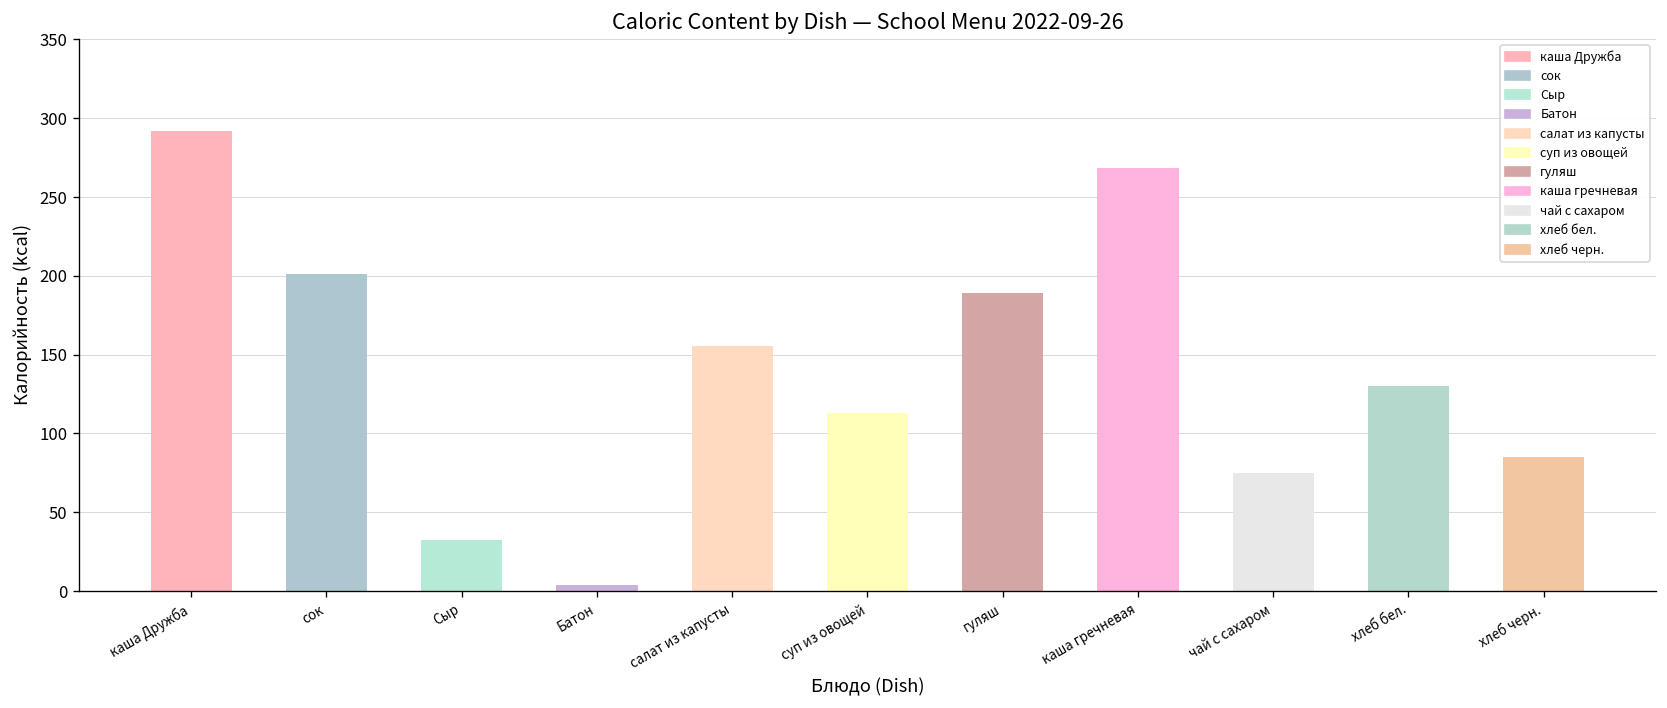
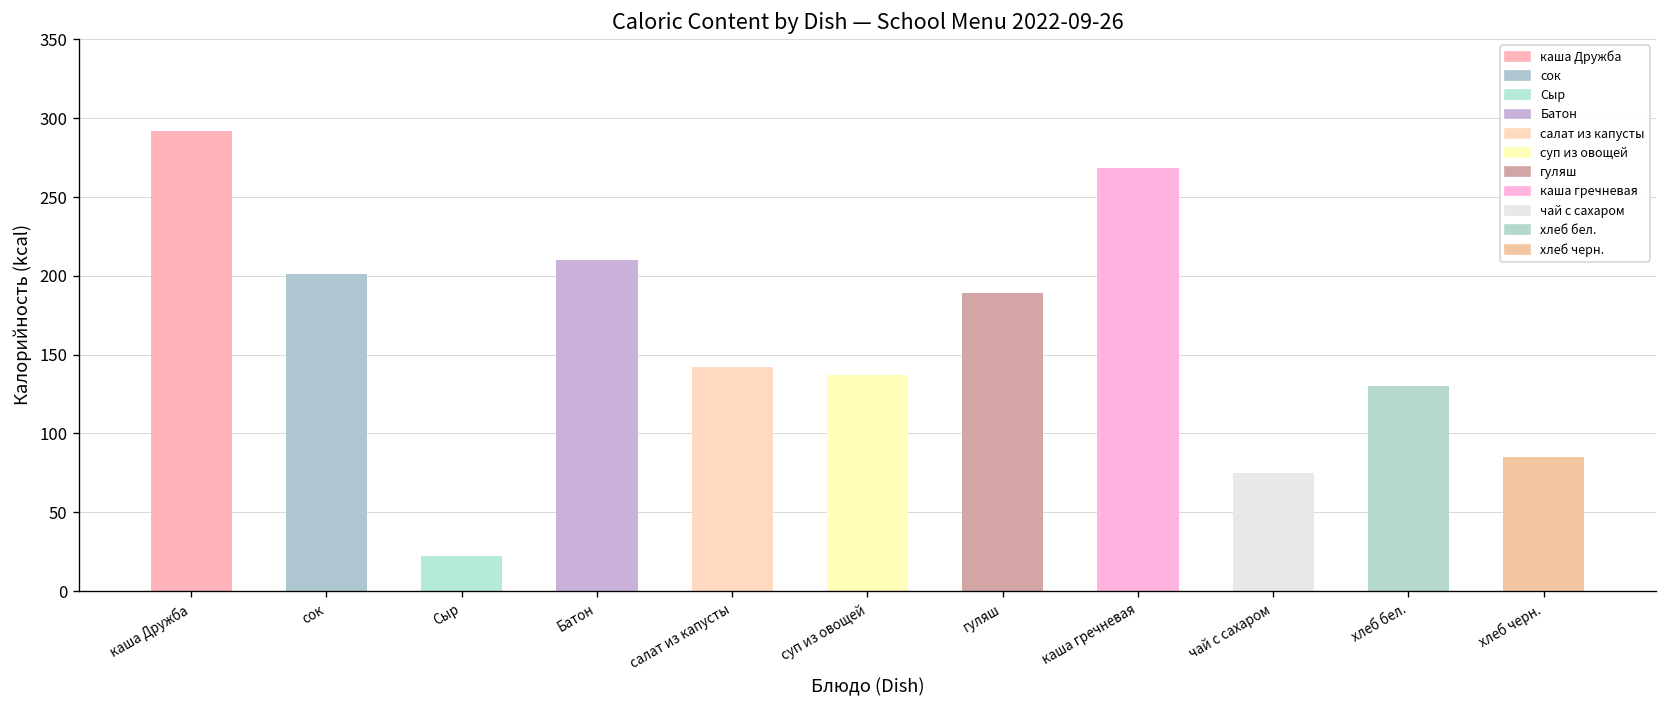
  {
    "каша Дружба": 292,
    "сок": 201,
-   "Сыр": 32,
-   "Батон": 4,
-   "салат из капусты": 156,
-   "суп из овощей": 113,
+   "Сыр": 22,
+   "Батон": 210,
+   "салат из капусты": 142,
+   "суп из овощей": 137,
    "гуляш": 189,
    "каша гречневая": 269,
    "чай с сахаром": 75,
    "хлеб бел.": 130,
    "хлеб черн.": 85
  }
